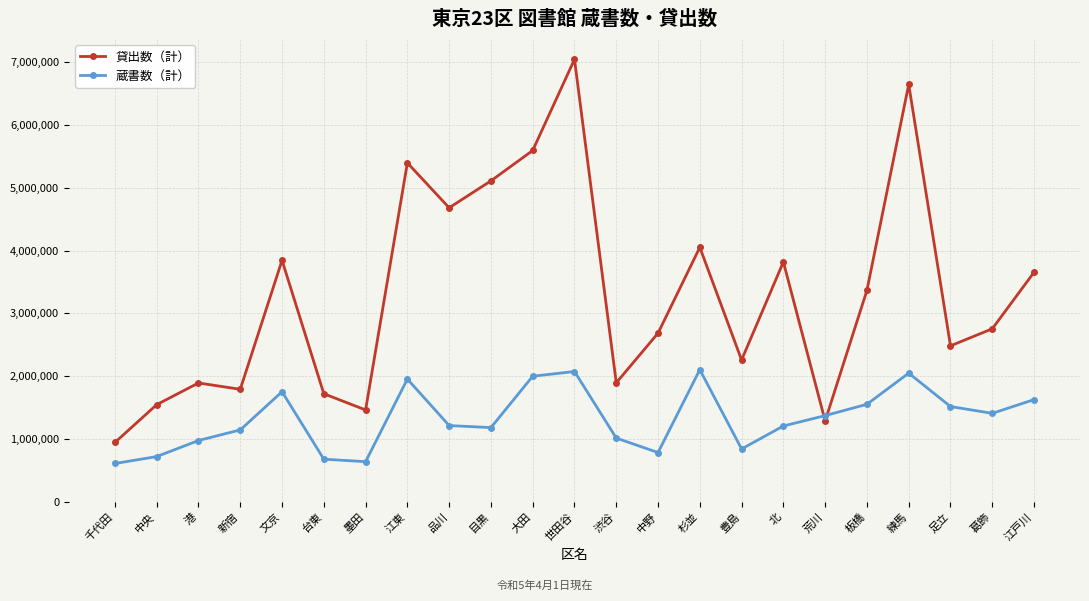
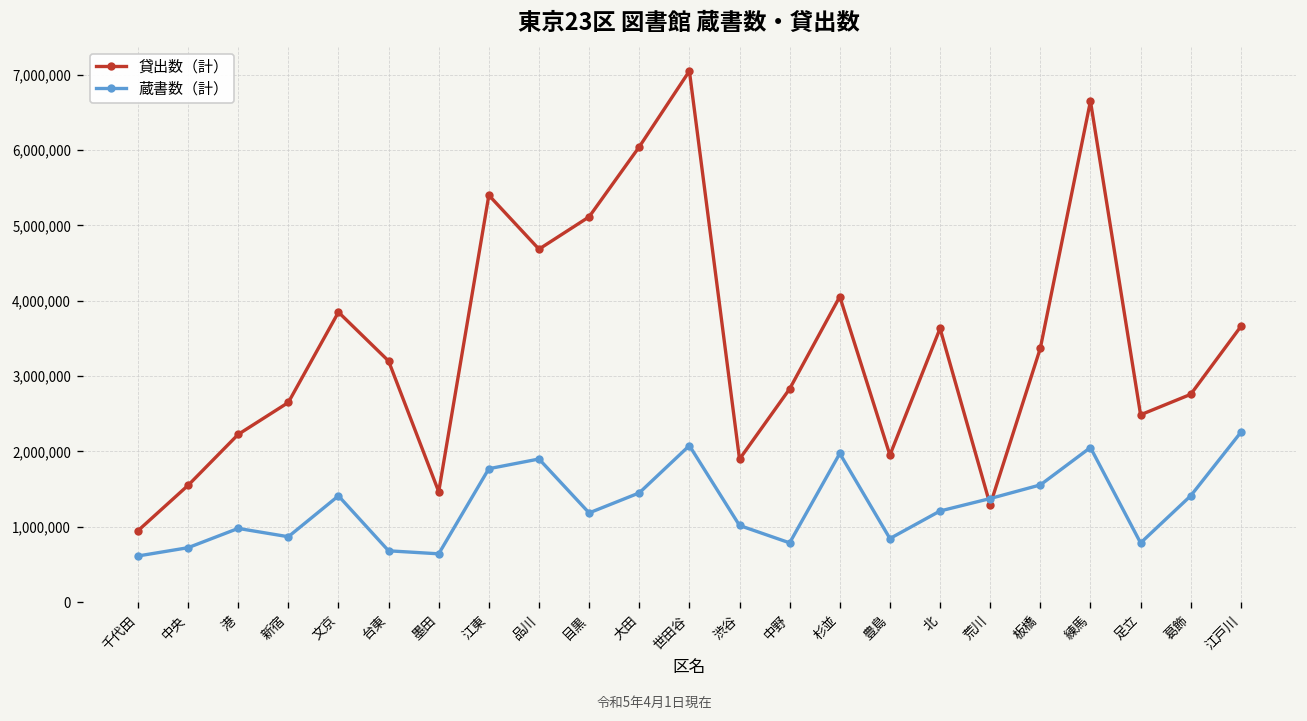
  {
    "貸出数（計）": {
      "千代田": "900,000",
      "中央": "1,500,000",
-     "港": "1,900,000",
-     "新宿": "1,800,000",
+     "港": "2,200,000",
+     "新宿": "2,600,000",
      "文京": "3,800,000",
-     "台東": "1,700,000",
+     "台東": "3,200,000",
      "墨田": "1,500,000",
      "江東": "5,400,000",
      "品川": "4,700,000",
      "目黒": "5,100,000",
-     "大田": "5,600,000",
+     "大田": "6,000,000",
      "世田谷": "7,000,000",
      "渋谷": "1,900,000",
-     "中野": "2,700,000",
+     "中野": "2,800,000",
      "杉並": "4,100,000",
-     "豊島": "2,300,000",
-     "北": "3,800,000",
+     "豊島": "1,900,000",
+     "北": "3,600,000",
      "荒川": "1,300,000",
      "板橋": "3,400,000",
      "練馬": "6,600,000",
      "足立": "2,500,000",
      "葛飾": "2,800,000",
      "江戸川": "3,700,000"
    },
    "蔵書数（計）": {
      "千代田": "600,000",
      "中央": "700,000",
      "港": "1,000,000",
-     "新宿": "1,100,000",
-     "文京": "1,800,000",
+     "新宿": "900,000",
+     "文京": "1,400,000",
      "台東": "700,000",
      "墨田": "600,000",
-     "江東": "2,000,000",
-     "品川": "1,200,000",
+     "江東": "1,800,000",
+     "品川": "1,900,000",
      "目黒": "1,200,000",
-     "大田": "2,000,000",
+     "大田": "1,400,000",
      "世田谷": "2,100,000",
      "渋谷": "1,000,000",
      "中野": "800,000",
-     "杉並": "2,100,000",
+     "杉並": "2,000,000",
      "豊島": "800,000",
      "北": "1,200,000",
      "荒川": "1,400,000",
      "板橋": "1,600,000",
      "練馬": "2,000,000",
-     "足立": "1,500,000",
+     "足立": "800,000",
      "葛飾": "1,400,000",
-     "江戸川": "1,600,000"
+     "江戸川": "2,300,000"
    }
  }
